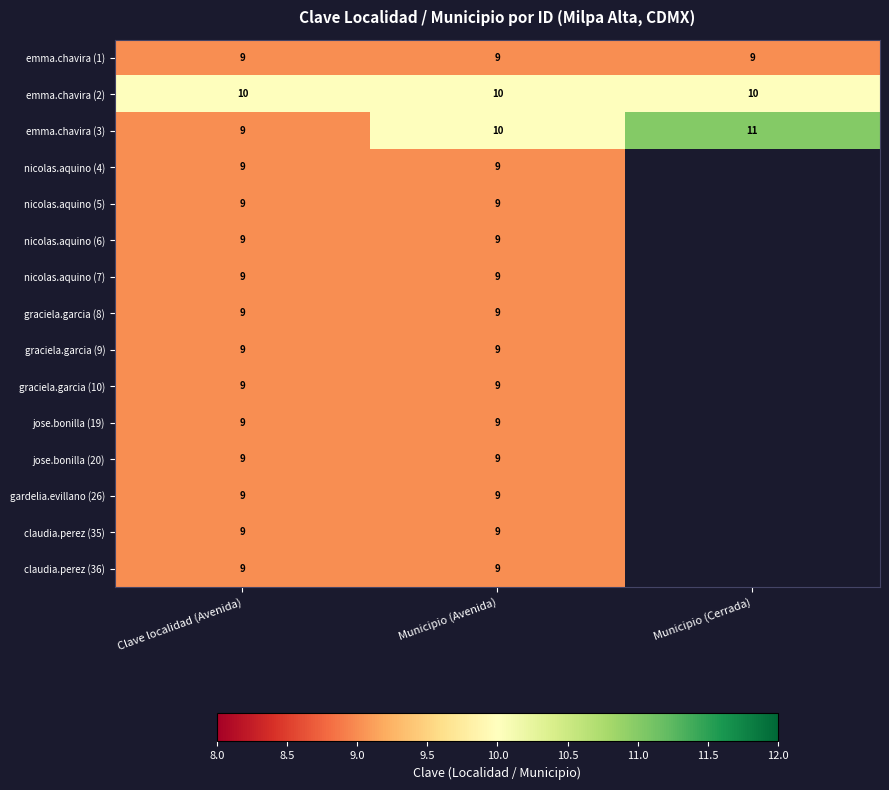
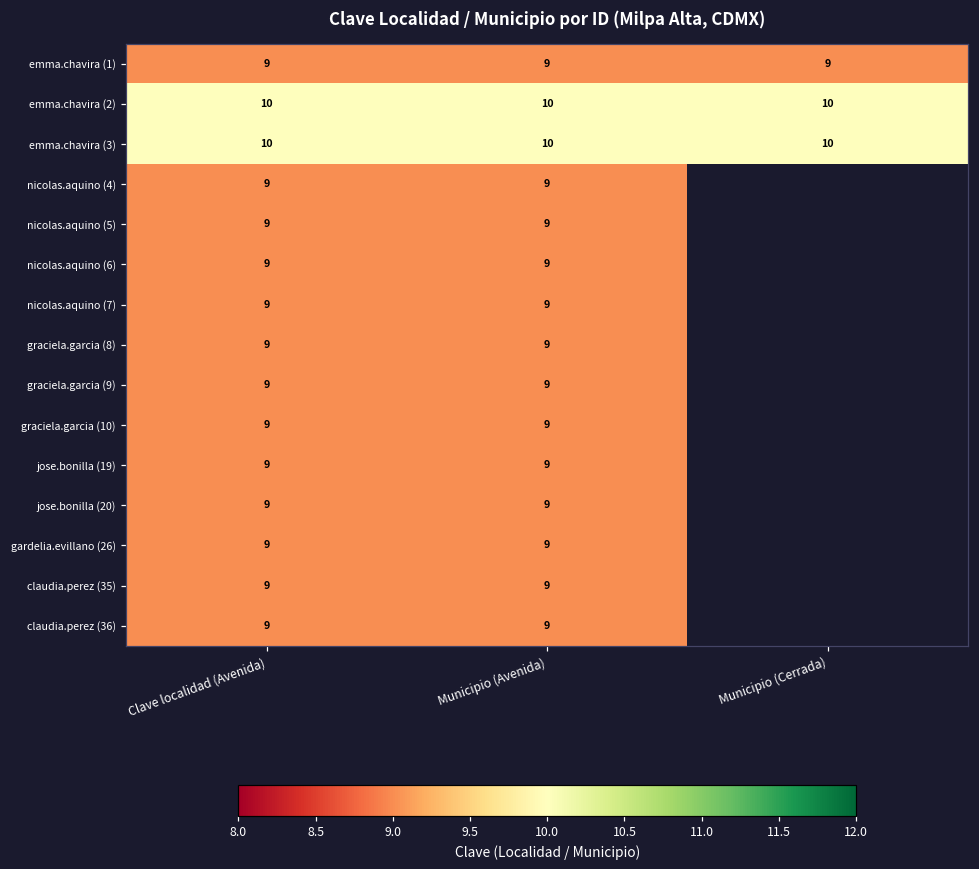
  {
    "emma.chavira (1)": {
      "Clave localidad (Avenida)": 9,
      "Municipio (Avenida)": 9,
      "Municipio (Cerrada)": 9
    },
    "emma.chavira (2)": {
      "Clave localidad (Avenida)": 10,
      "Municipio (Avenida)": 10,
      "Municipio (Cerrada)": 10
    },
    "emma.chavira (3)": {
-     "Clave localidad (Avenida)": 9,
+     "Clave localidad (Avenida)": 10,
      "Municipio (Avenida)": 10,
-     "Municipio (Cerrada)": 11
+     "Municipio (Cerrada)": 10
    },
    "nicolas.aquino (4)": {
      "Clave localidad (Avenida)": 9,
      "Municipio (Avenida)": 9
    },
    "nicolas.aquino (5)": {
      "Clave localidad (Avenida)": 9,
      "Municipio (Avenida)": 9
    },
    "nicolas.aquino (6)": {
      "Clave localidad (Avenida)": 9,
      "Municipio (Avenida)": 9
    },
    "nicolas.aquino (7)": {
      "Clave localidad (Avenida)": 9,
      "Municipio (Avenida)": 9
    },
    "graciela.garcia (8)": {
      "Clave localidad (Avenida)": 9,
      "Municipio (Avenida)": 9
    },
    "graciela.garcia (9)": {
      "Clave localidad (Avenida)": 9,
      "Municipio (Avenida)": 9
    },
    "graciela.garcia (10)": {
      "Clave localidad (Avenida)": 9,
      "Municipio (Avenida)": 9
    },
    "jose.bonilla (19)": {
      "Clave localidad (Avenida)": 9,
      "Municipio (Avenida)": 9
    },
    "jose.bonilla (20)": {
      "Clave localidad (Avenida)": 9,
      "Municipio (Avenida)": 9
    },
    "gardelia.evillano (26)": {
      "Clave localidad (Avenida)": 9,
      "Municipio (Avenida)": 9
    },
    "claudia.perez (35)": {
      "Clave localidad (Avenida)": 9,
      "Municipio (Avenida)": 9
    },
    "claudia.perez (36)": {
      "Clave localidad (Avenida)": 9,
      "Municipio (Avenida)": 9
    }
  }
